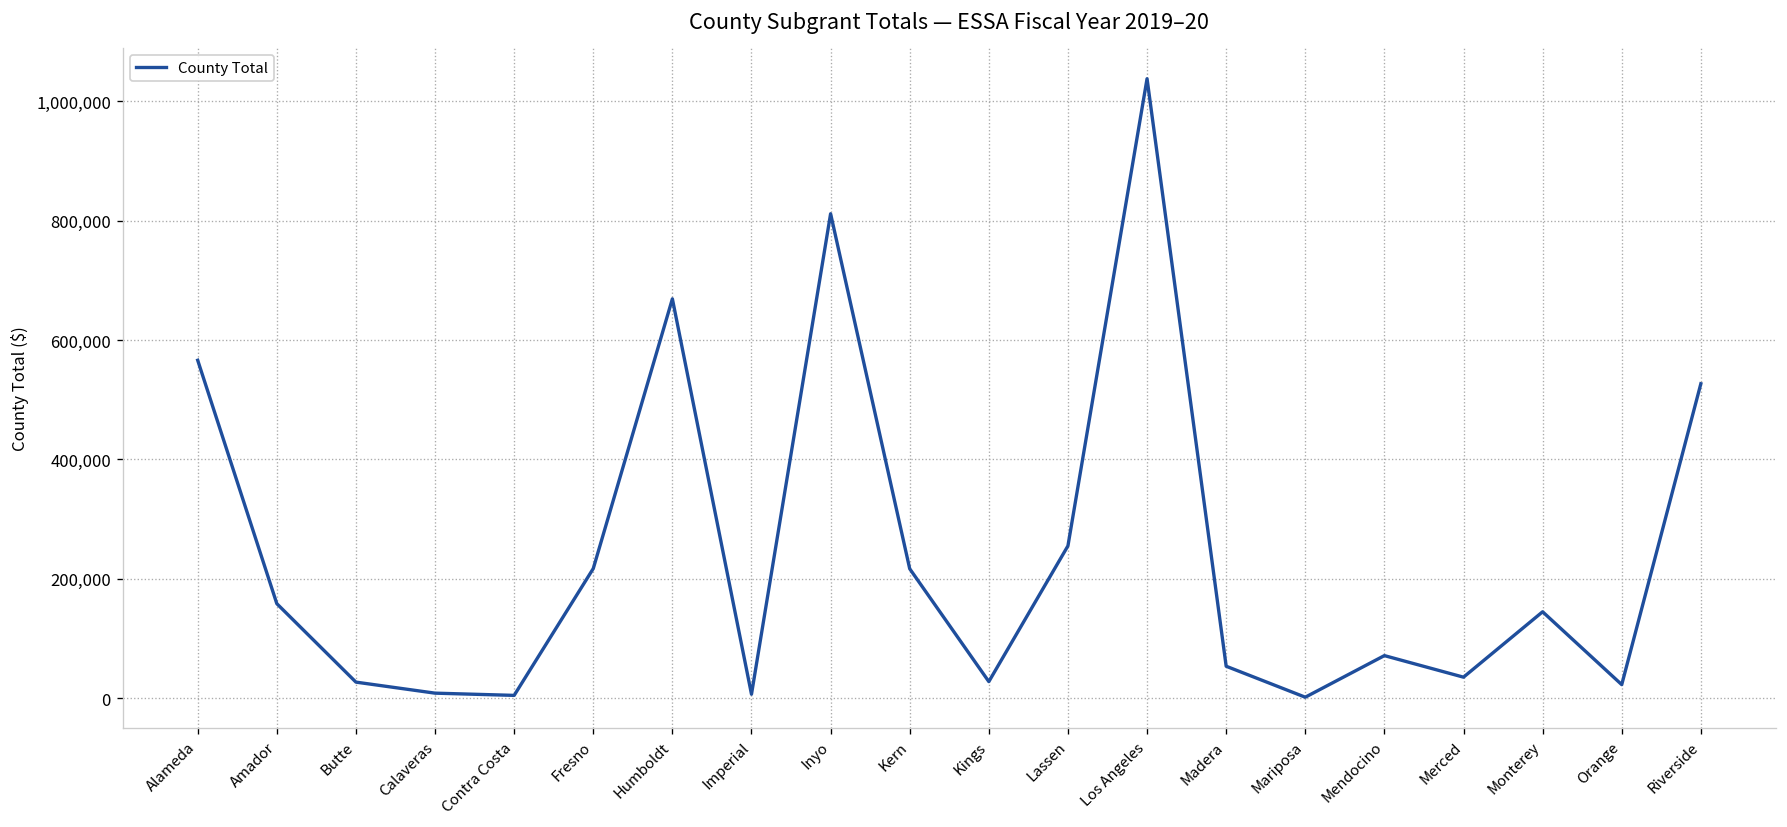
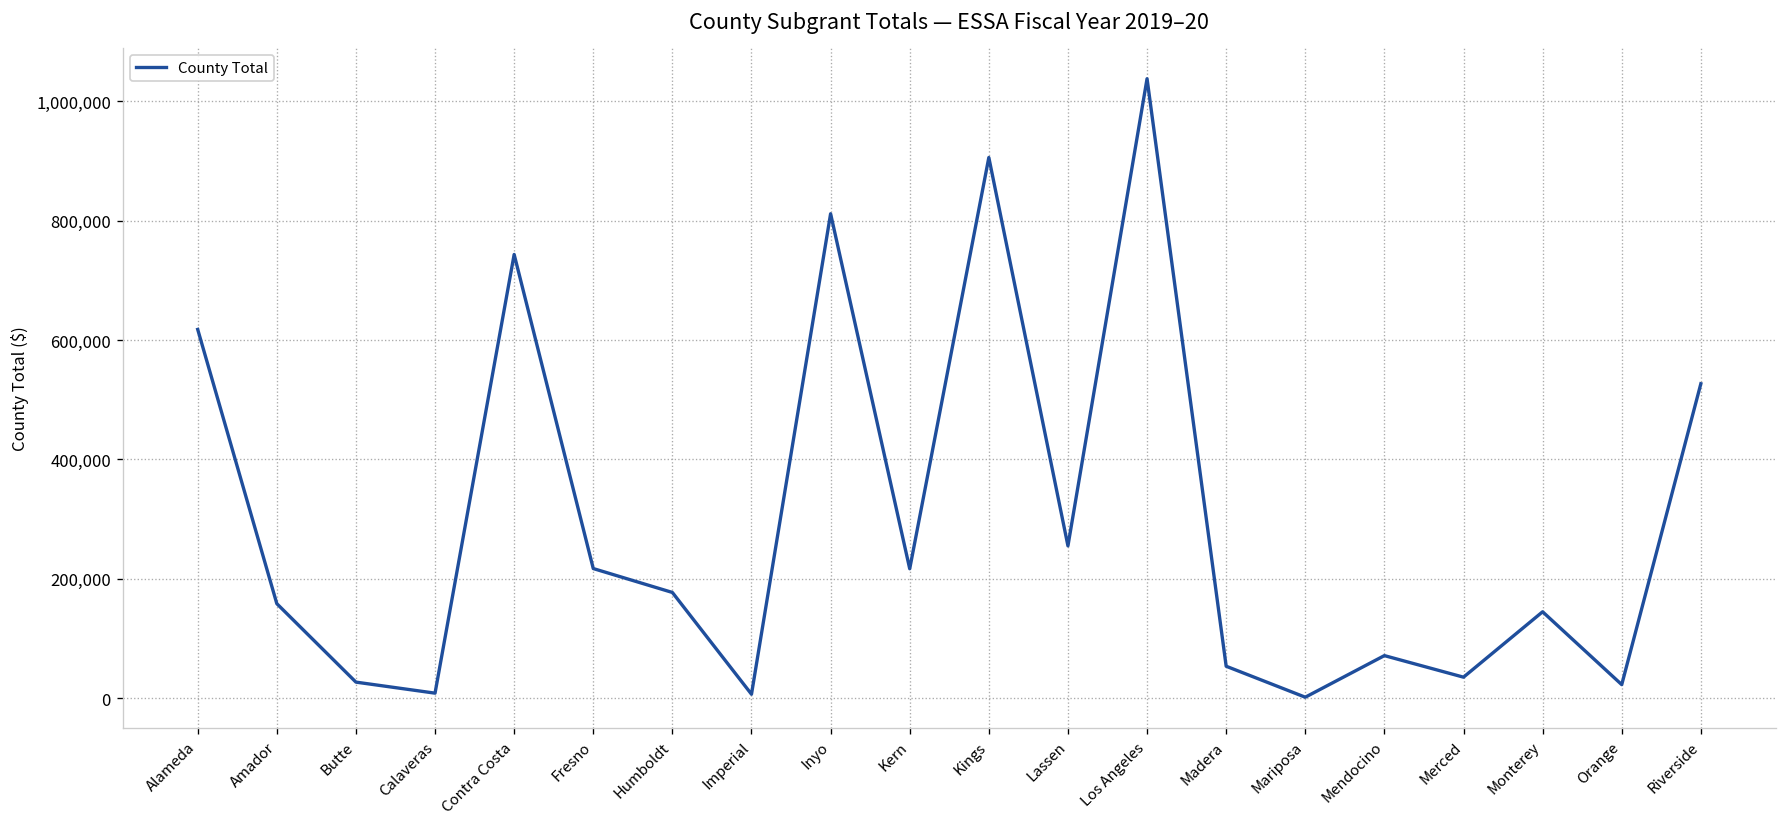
  {
-   "Alameda": "570,000",
+   "Alameda": "620,000",
    "Amador": "160,000",
    "Butte": "30,000",
    "Calaveras": "10,000",
-   "Contra Costa": "0",
+   "Contra Costa": "740,000",
    "Fresno": "220,000",
-   "Humboldt": "670,000",
+   "Humboldt": "180,000",
    "Imperial": "10,000",
    "Inyo": "810,000",
    "Kern": "220,000",
-   "Kings": "30,000",
+   "Kings": "910,000",
    "Lassen": "260,000",
    "Los Angeles": "1,040,000",
    "Madera": "50,000",
    "Mariposa": "0",
    "Mendocino": "70,000",
    "Merced": "40,000",
    "Monterey": "140,000",
    "Orange": "20,000",
    "Riverside": "530,000"
  }
